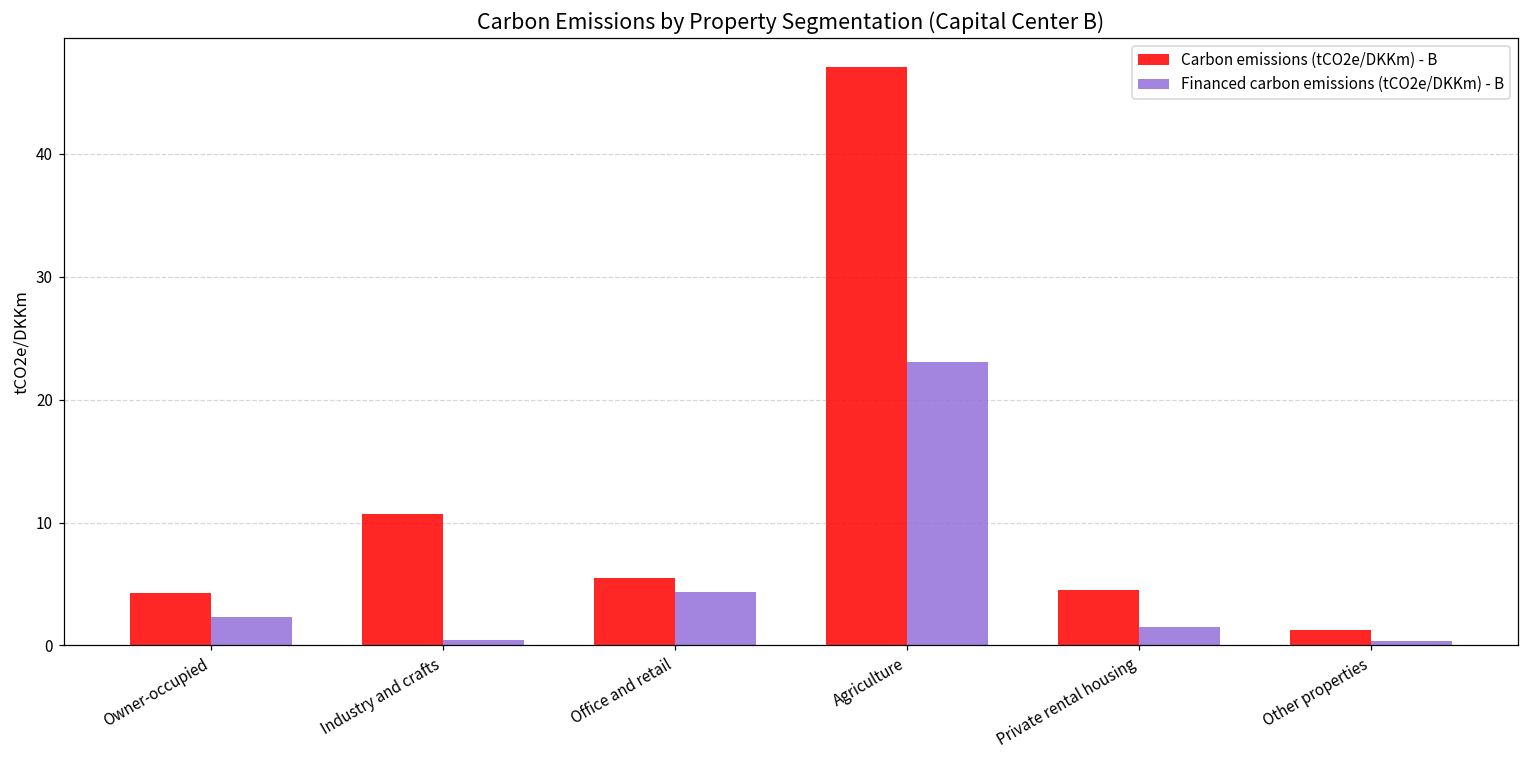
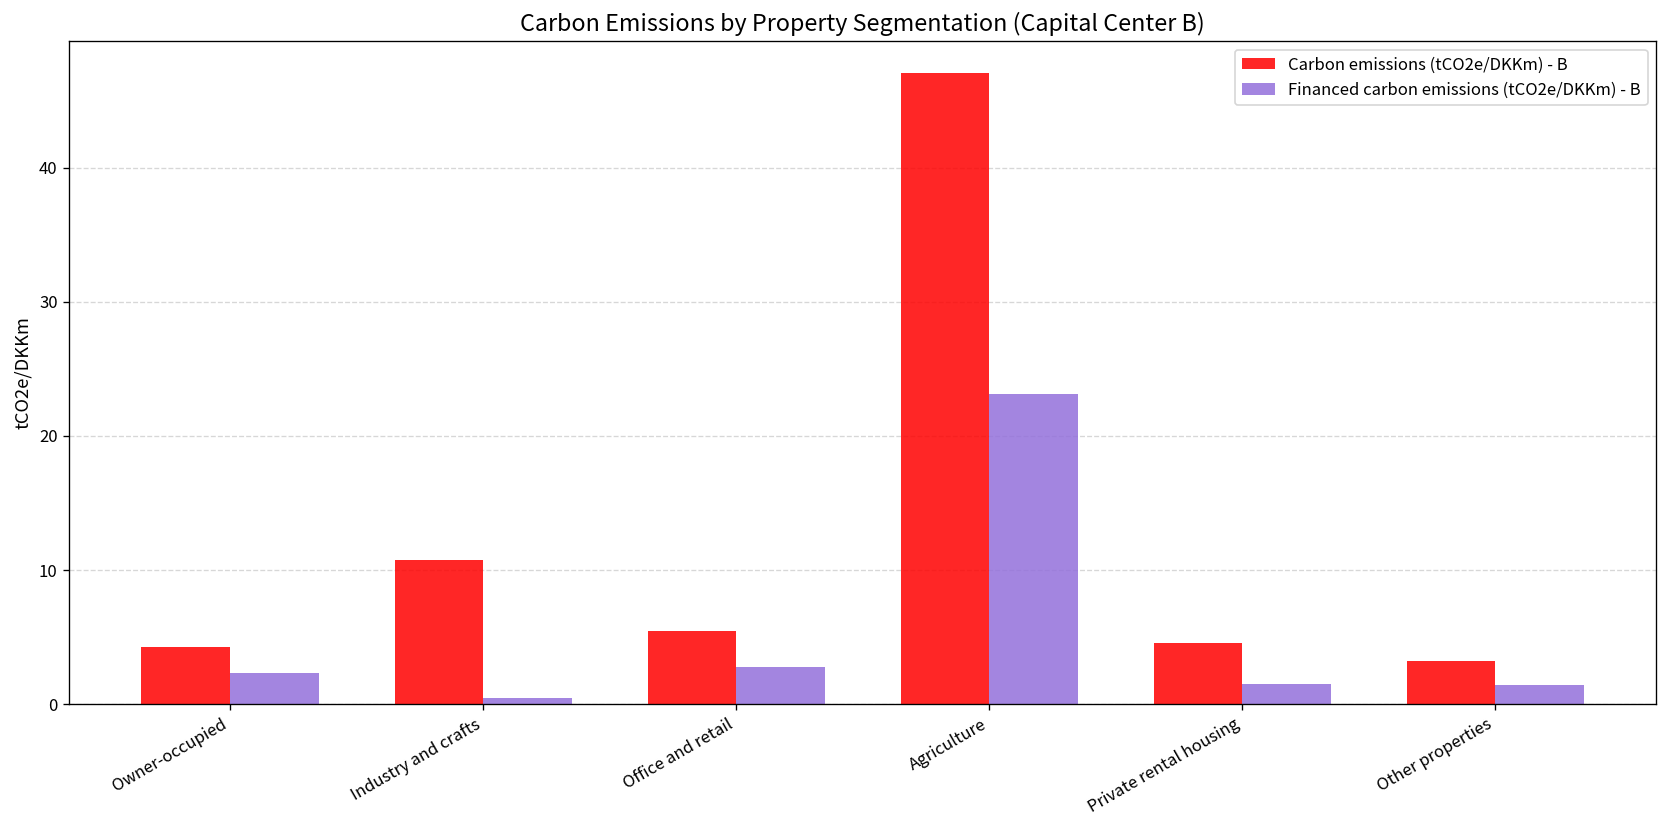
  {
    "Carbon emissions (tCO2e/DKKm) - B": {
      "Owner-occupied": 4.3,
      "Industry and crafts": 10.7,
      "Office and retail": 5.5,
      "Agriculture": 47.1,
      "Private rental housing": 4.5,
-     "Other properties": 1.3
+     "Other properties": 3.2
    },
    "Financed carbon emissions (tCO2e/DKKm) - B": {
      "Owner-occupied": 2.3,
      "Industry and crafts": 0.4,
-     "Office and retail": 4.3,
+     "Office and retail": 2.8,
      "Agriculture": 23.1,
      "Private rental housing": 1.5,
-     "Other properties": 0.4
+     "Other properties": 1.4
    }
  }
